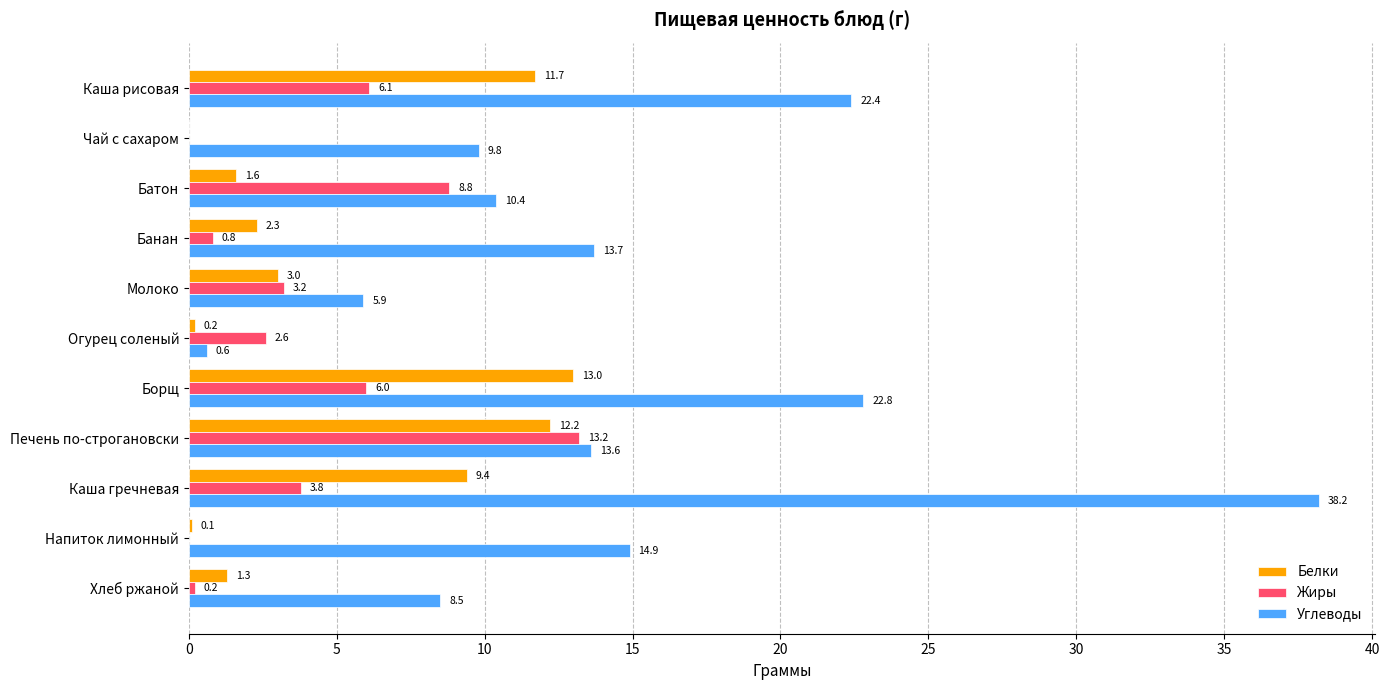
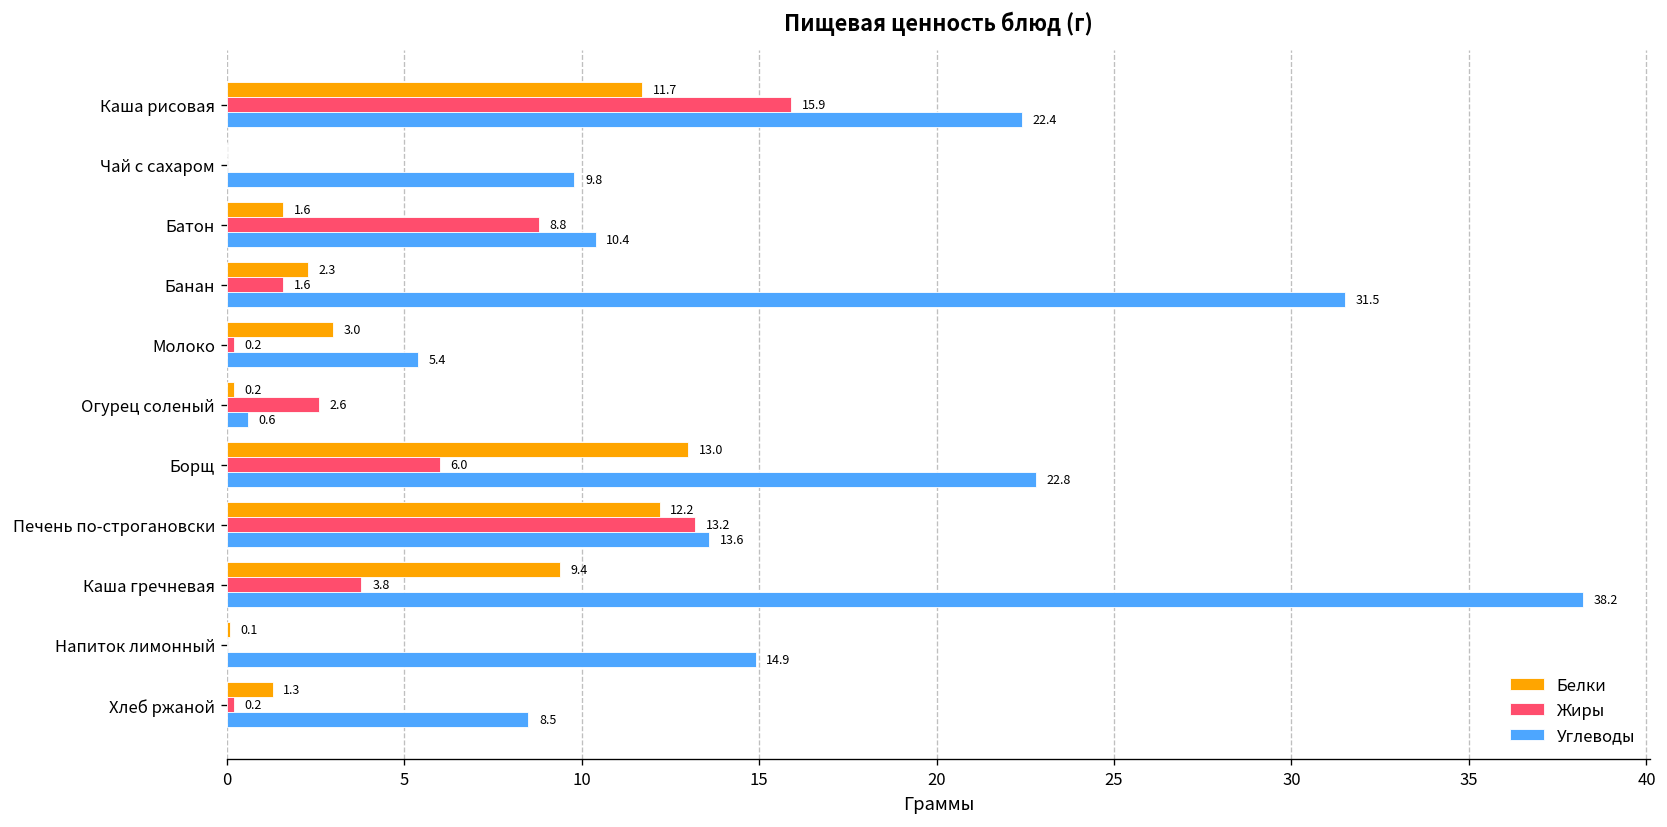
  {
    "Белки": {
      "Каша рисовая": 11.7,
      "Батон": 1.6,
      "Банан": 2.3,
      "Молоко": 3.0,
      "Огурец соленый": 0.2,
      "Борщ": 13.0,
      "Печень по-строгановски": 12.2,
      "Каша гречневая": 9.4,
      "Напиток лимонный": 0.1,
      "Хлеб ржаной": 1.3
    },
    "Жиры": {
-     "Каша рисовая": 6.1,
+     "Каша рисовая": 15.9,
      "Батон": 8.8,
-     "Банан": 0.8,
-     "Молоко": 3.2,
+     "Банан": 1.6,
+     "Молоко": 0.2,
      "Огурец соленый": 2.6,
      "Борщ": 6.0,
      "Печень по-строгановски": 13.2,
      "Каша гречневая": 3.8,
      "Хлеб ржаной": 0.2
    },
    "Углеводы": {
      "Каша рисовая": 22.4,
      "Чай с сахаром": 9.8,
      "Батон": 10.4,
-     "Банан": 13.7,
-     "Молоко": 5.9,
+     "Банан": 31.5,
+     "Молоко": 5.4,
      "Огурец соленый": 0.6,
      "Борщ": 22.8,
      "Печень по-строгановски": 13.6,
      "Каша гречневая": 38.2,
      "Напиток лимонный": 14.9,
      "Хлеб ржаной": 8.5
    }
  }
